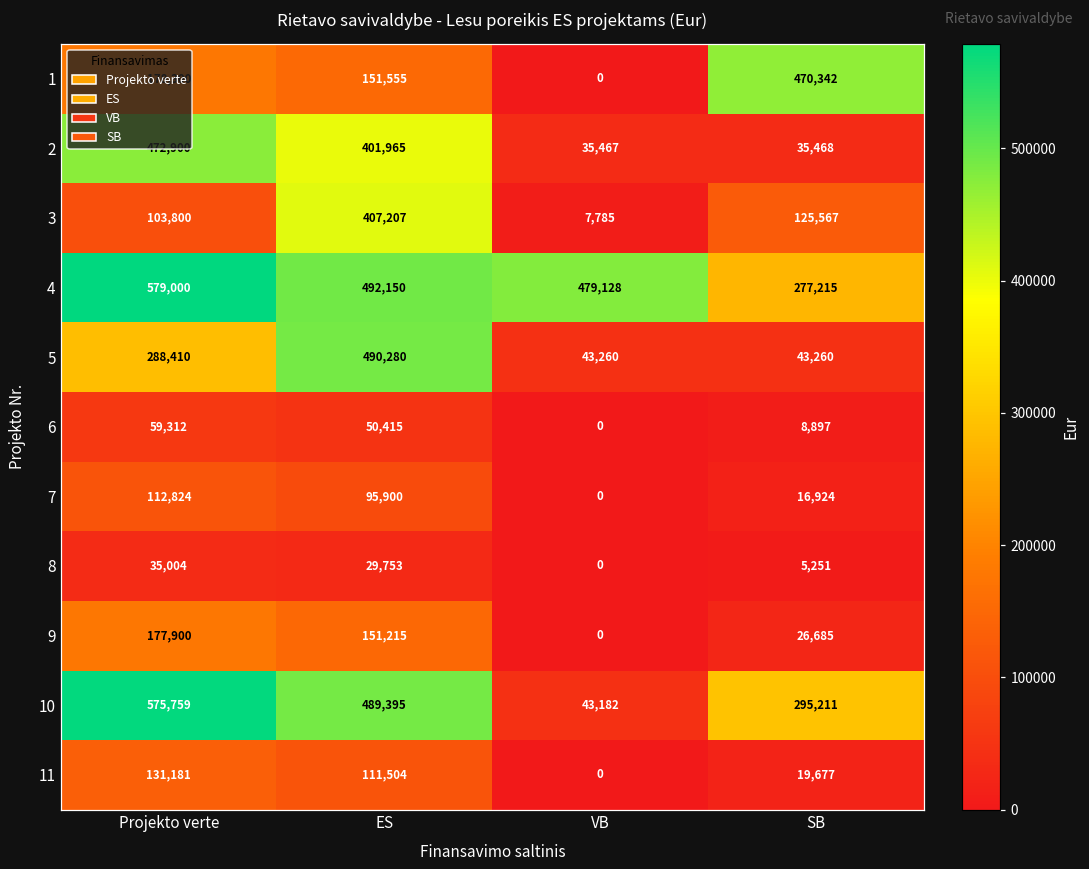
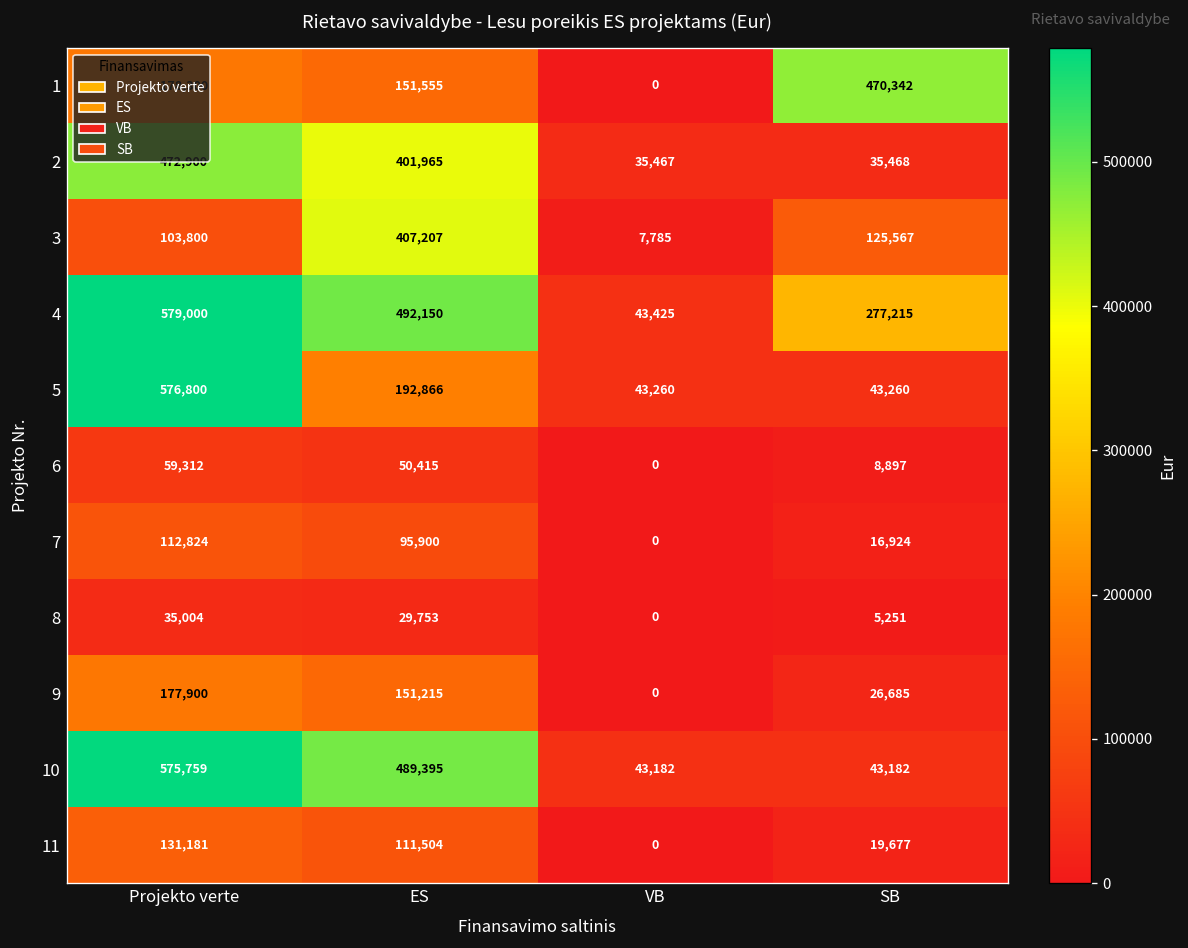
  {
    "1": {
      "ES": "151,555",
      "VB": "0",
      "SB": "470,342"
    },
    "2": {
      "Projekto verte": "472,900",
      "ES": "401,965",
      "VB": "35,467",
      "SB": "35,468"
    },
    "3": {
      "Projekto verte": "103,800",
      "ES": "407,207",
      "VB": "7,785",
      "SB": "125,567"
    },
    "4": {
      "Projekto verte": "579,000",
      "ES": "492,150",
-     "VB": "479,128",
+     "VB": "43,425",
      "SB": "277,215"
    },
    "5": {
-     "Projekto verte": "288,410",
-     "ES": "490,280",
+     "Projekto verte": "576,800",
+     "ES": "192,866",
      "VB": "43,260",
      "SB": "43,260"
    },
    "6": {
      "Projekto verte": "59,312",
      "ES": "50,415",
      "VB": "0",
      "SB": "8,897"
    },
    "7": {
      "Projekto verte": "112,824",
      "ES": "95,900",
      "VB": "0",
      "SB": "16,924"
    },
    "8": {
      "Projekto verte": "35,004",
      "ES": "29,753",
      "VB": "0",
      "SB": "5,251"
    },
    "9": {
      "Projekto verte": "177,900",
      "ES": "151,215",
      "VB": "0",
      "SB": "26,685"
    },
    "10": {
      "Projekto verte": "575,759",
      "ES": "489,395",
      "VB": "43,182",
-     "SB": "295,211"
+     "SB": "43,182"
    },
    "11": {
      "Projekto verte": "131,181",
      "ES": "111,504",
      "VB": "0",
      "SB": "19,677"
    }
  }
